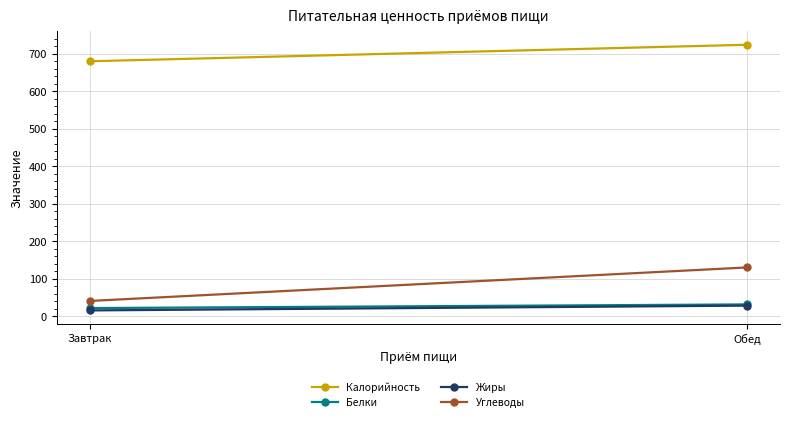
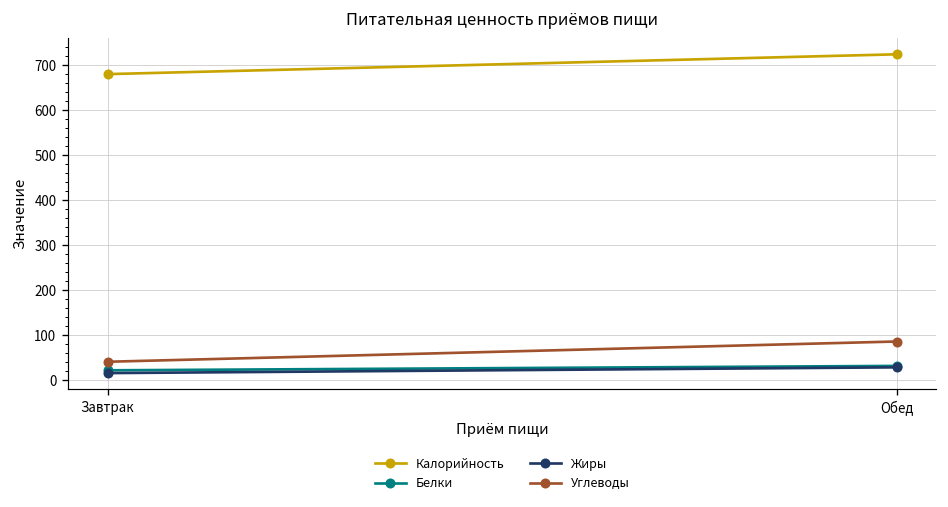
  {
    "Калорийность": {
      "Завтрак": 680,
      "Обед": 720
    },
    "Углеводы": {
      "Завтрак": 40,
-     "Обед": 130
+     "Обед": 90
    }
  }
